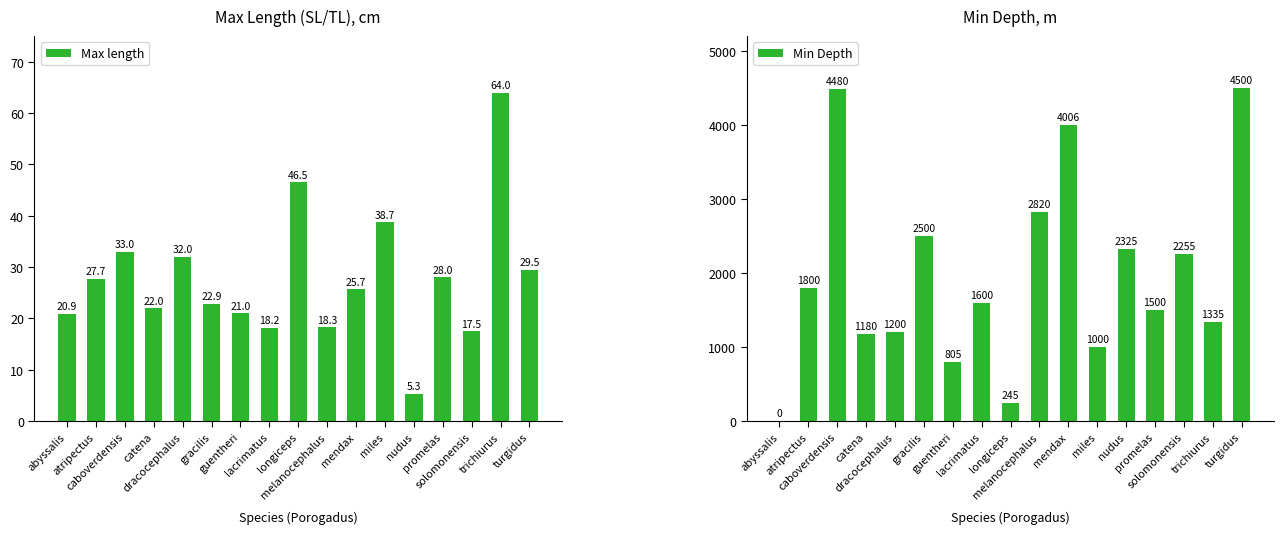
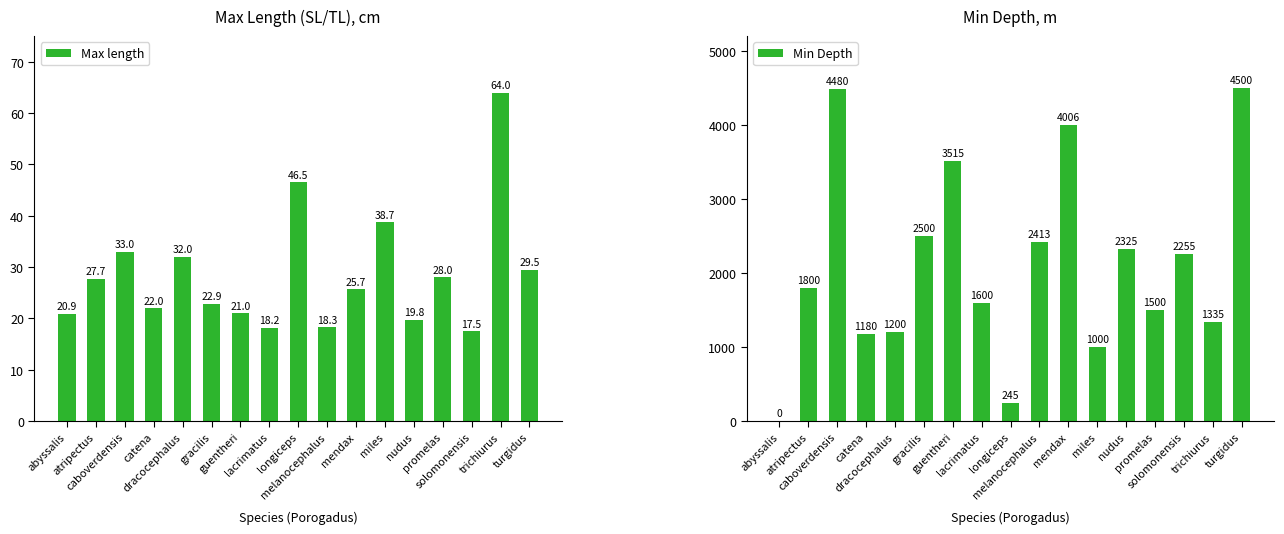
  {
    "Max Length (SL/TL), cm": {
      "abyssalis": 20.9,
      "atripectus": 27.7,
      "caboverdensis": 33.0,
      "catena": 22.0,
      "dracocephalus": 32.0,
      "gracilis": 22.9,
      "guentheri": 21.0,
      "lacrimatus": 18.2,
      "longiceps": 46.5,
      "melanocephalus": 18.3,
      "mendax": 25.7,
      "miles": 38.7,
-     "nudus": 5.3,
+     "nudus": 19.8,
      "promelas": 28.0,
      "solomonensis": 17.5,
      "trichiurus": 64.0,
      "turgidus": 29.5
    },
    "Min Depth, m": {
      "abyssalis": 0,
      "atripectus": 1800,
      "caboverdensis": 4480,
      "catena": 1180,
      "dracocephalus": 1200,
      "gracilis": 2500,
-     "guentheri": 805,
+     "guentheri": 3515,
      "lacrimatus": 1600,
      "longiceps": 245,
-     "melanocephalus": 2820,
+     "melanocephalus": 2413,
      "mendax": 4006,
      "miles": 1000,
      "nudus": 2325,
      "promelas": 1500,
      "solomonensis": 2255,
      "trichiurus": 1335,
      "turgidus": 4500
    }
  }
